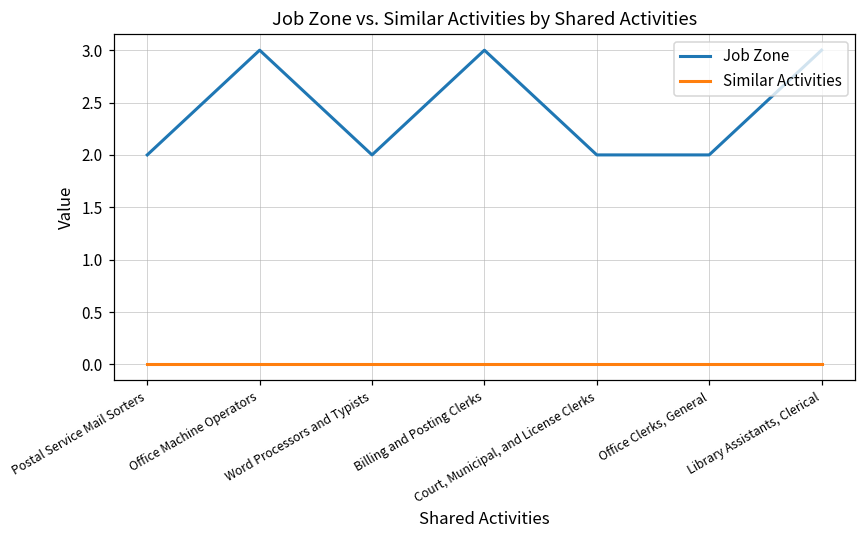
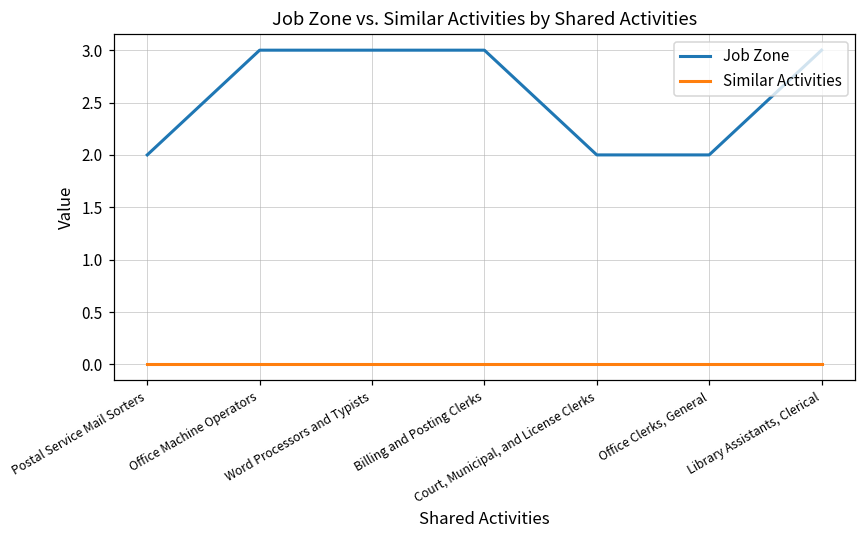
  {
    "Job Zone": {
      "Postal Service Mail Sorters": 2,
      "Office Machine Operators": 3,
-     "Word Processors and Typists": 2,
+     "Word Processors and Typists": 3,
      "Billing and Posting Clerks": 3,
      "Court, Municipal, and License Clerks": 2,
      "Office Clerks, General": 2
    },
    "Similar Activities": {
      "Postal Service Mail Sorters": 0,
      "Office Machine Operators": 0,
      "Word Processors and Typists": 0,
      "Billing and Posting Clerks": 0,
      "Court, Municipal, and License Clerks": 0,
      "Office Clerks, General": 0,
      "Library Assistants, Clerical": 0
    }
  }
